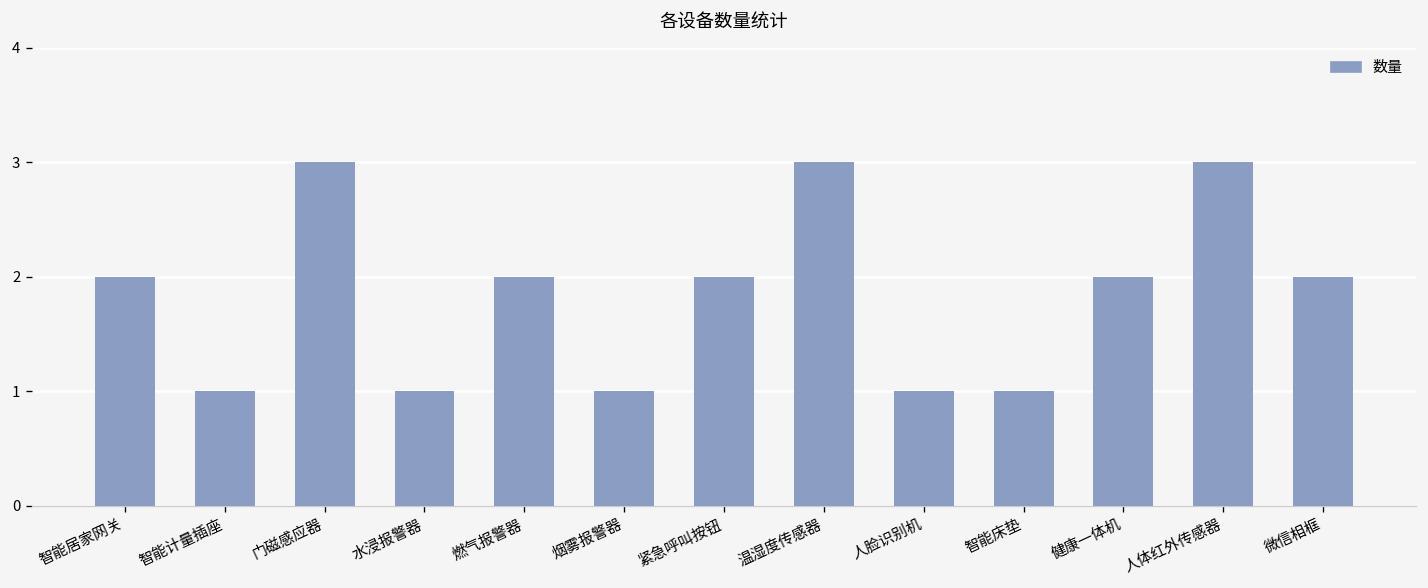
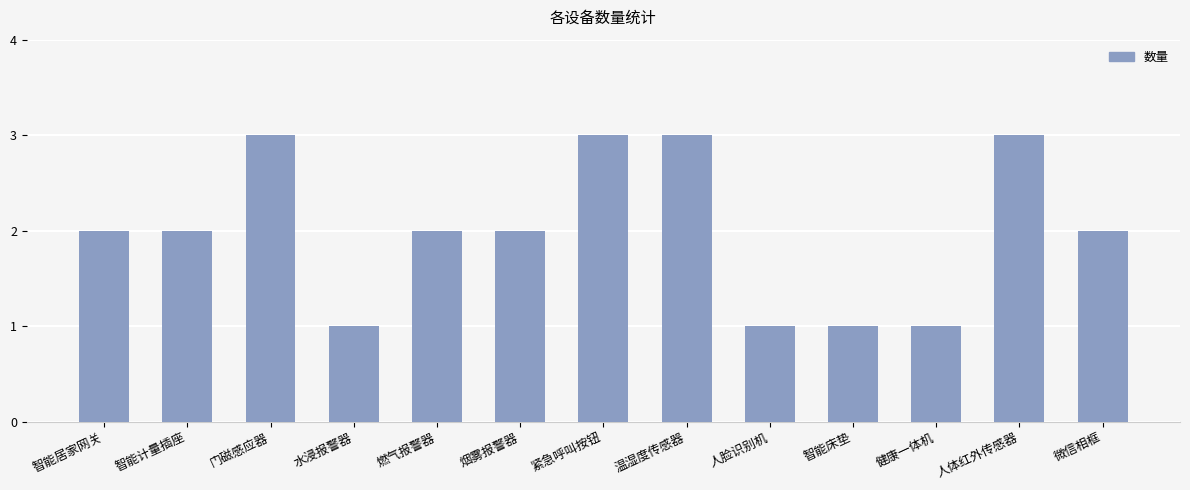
  {
    "智能居家网关": 2,
-   "智能计量插座": 1,
+   "智能计量插座": 2,
    "门磁感应器": 3,
    "水浸报警器": 1,
    "燃气报警器": 2,
-   "烟雾报警器": 1,
-   "紧急呼叫按钮": 2,
+   "烟雾报警器": 2,
+   "紧急呼叫按钮": 3,
    "温湿度传感器": 3,
    "人脸识别机": 1,
    "智能床垫": 1,
-   "健康一体机": 2,
+   "健康一体机": 1,
    "人体红外传感器": 3,
    "微信相框": 2
  }
